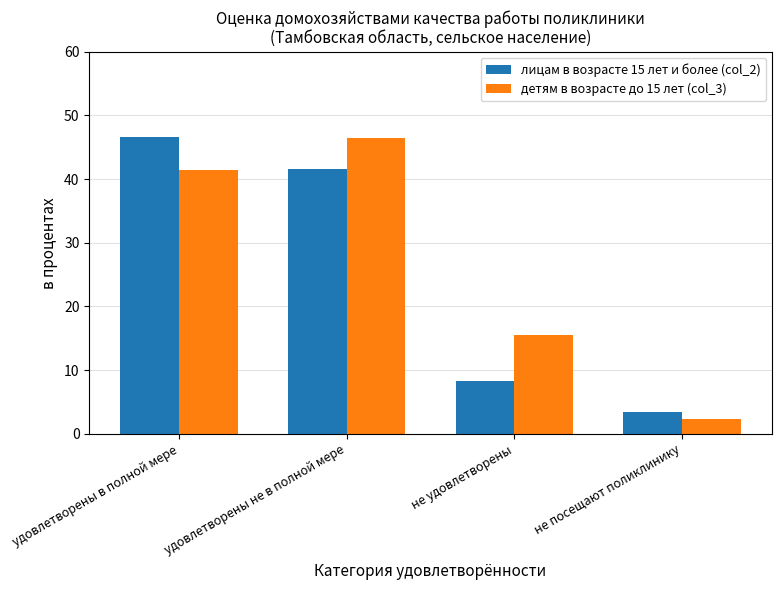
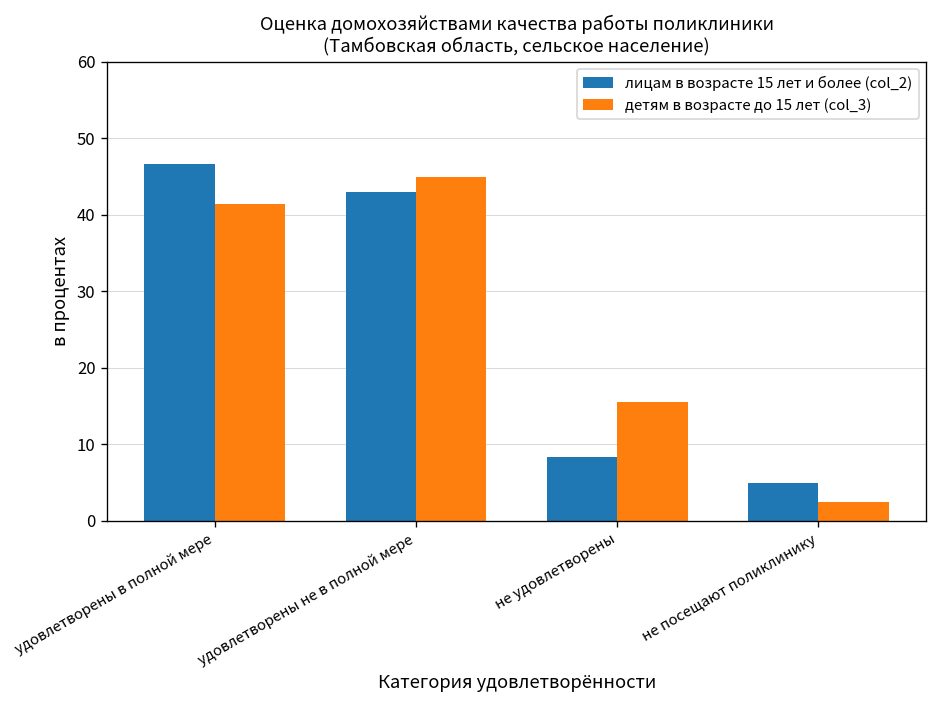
  {
    "лицам в возрасте 15 лет и более (col_2)": {
      "удовлетворены в полной мере": 47,
-     "удовлетворены не в полной мере": 42,
+     "удовлетворены не в полной мере": 43,
      "не удовлетворены": 8,
-     "не посещают поликлинику": 3
+     "не посещают поликлинику": 5
    },
    "детям в возрасте до 15 лет (col_3)": {
      "удовлетворены в полной мере": 41,
-     "удовлетворены не в полной мере": 46,
+     "удовлетворены не в полной мере": 45,
      "не удовлетворены": 16,
      "не посещают поликлинику": 2
    }
  }
